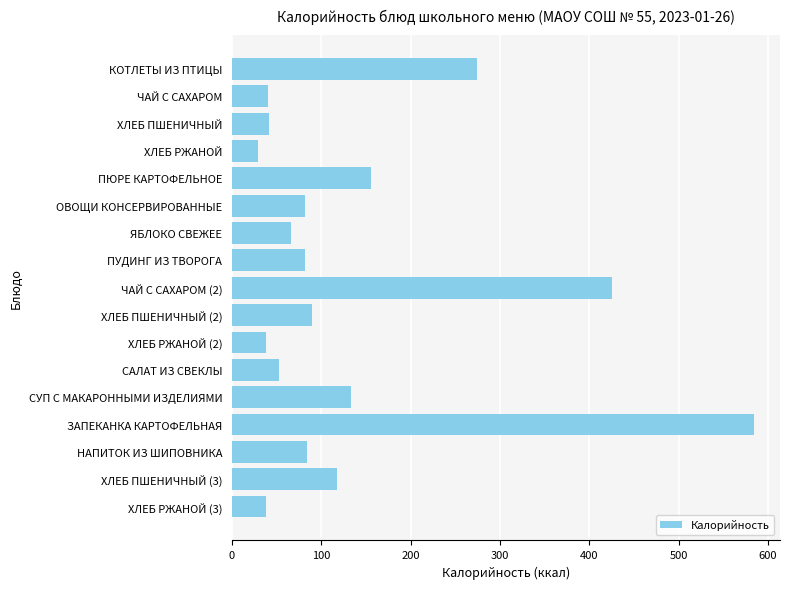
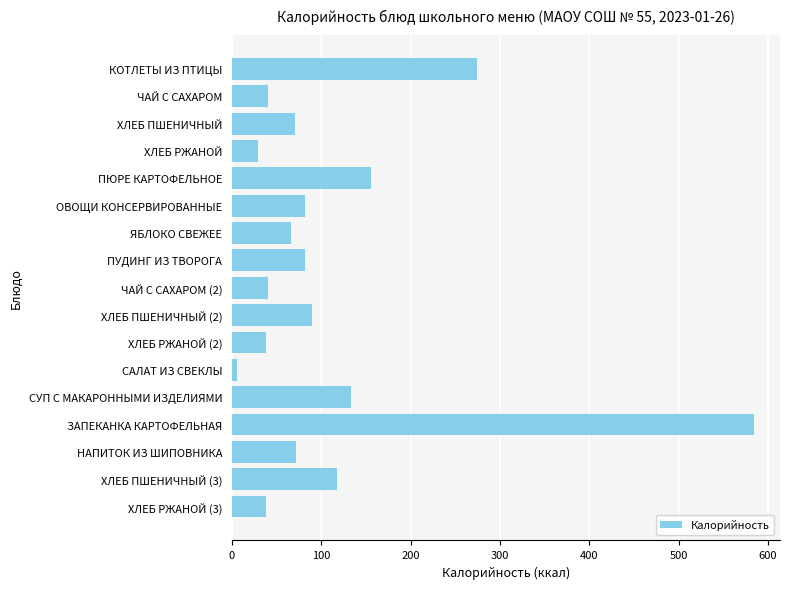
  {
    "КОТЛЕТЫ ИЗ ПТИЦЫ": 270,
    "ЧАЙ С САХАРОМ": 40,
-   "ХЛЕБ ПШЕНИЧНЫЙ": 40,
+   "ХЛЕБ ПШЕНИЧНЫЙ": 70,
    "ХЛЕБ РЖАНОЙ": 30,
    "ПЮРЕ КАРТОФЕЛЬНОЕ": 160,
    "ОВОЩИ КОНСЕРВИРОВАННЫЕ": 80,
    "ЯБЛОКО СВЕЖЕЕ": 70,
    "ПУДИНГ ИЗ ТВОРОГА": 80,
-   "ЧАЙ С САХАРОМ (2)": 430,
+   "ЧАЙ С САХАРОМ (2)": 40,
    "ХЛЕБ ПШЕНИЧНЫЙ (2)": 90,
    "ХЛЕБ РЖАНОЙ (2)": 40,
-   "САЛАТ ИЗ СВЕКЛЫ": 50,
+   "САЛАТ ИЗ СВЕКЛЫ": 10,
    "СУП С МАКАРОННЫМИ ИЗДЕЛИЯМИ": 130,
    "ЗАПЕКАНКА КАРТОФЕЛЬНАЯ": 580,
-   "НАПИТОК ИЗ ШИПОВНИКА": 80,
+   "НАПИТОК ИЗ ШИПОВНИКА": 70,
    "ХЛЕБ ПШЕНИЧНЫЙ (3)": 120,
    "ХЛЕБ РЖАНОЙ (3)": 40
  }
